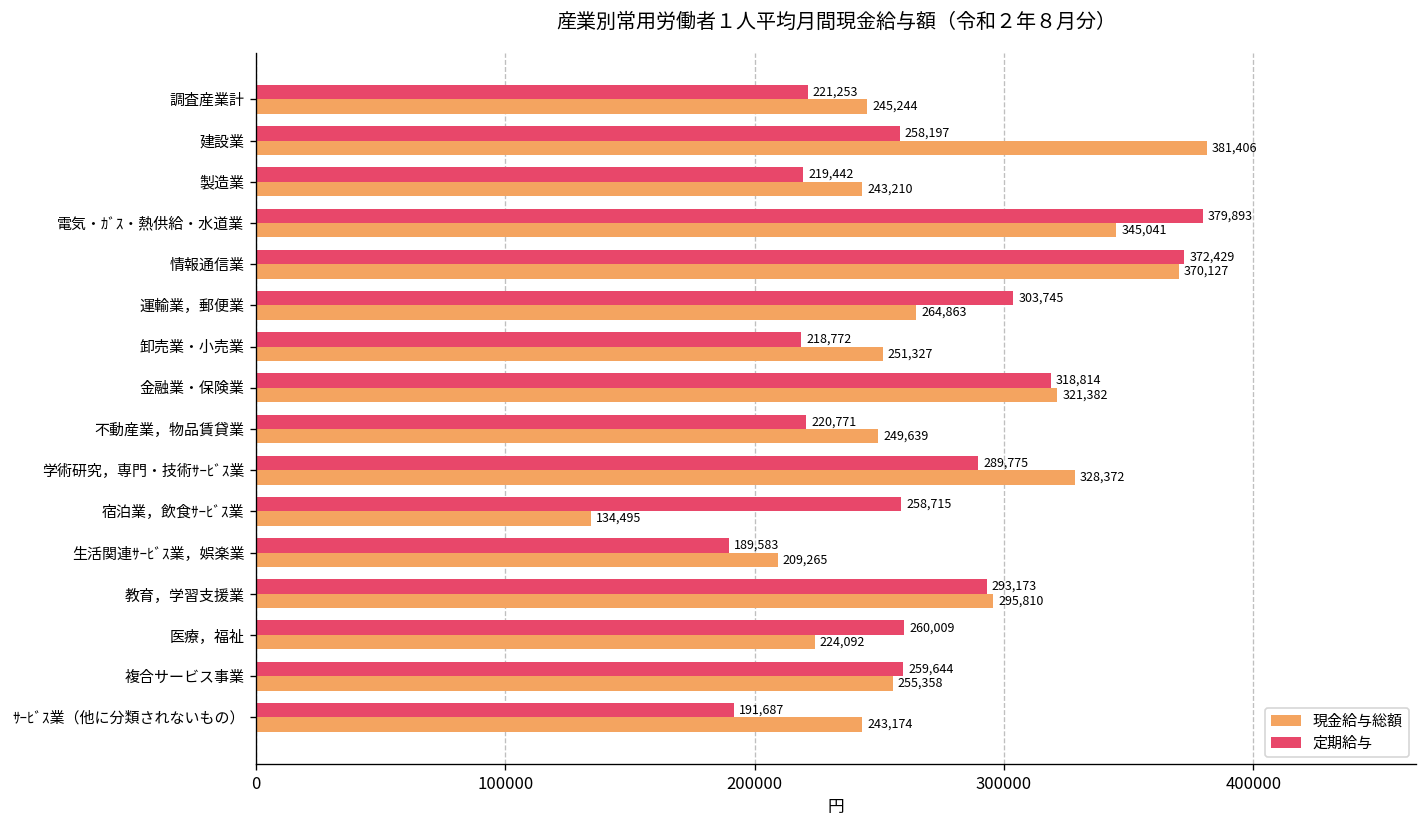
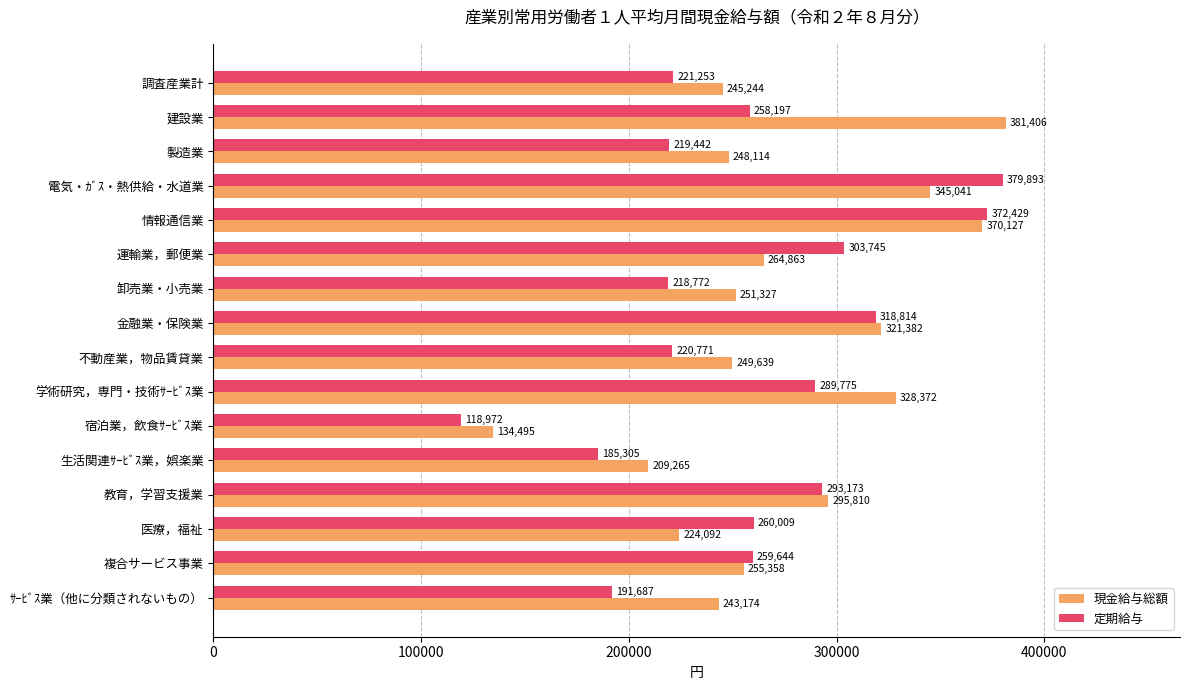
  {
    "現金給与総額": {
      "調査産業計": "245,244",
      "建設業": "381,406",
-     "製造業": "243,210",
+     "製造業": "248,114",
      "電気・ｶﾞｽ・熱供給・水道業": "345,041",
      "情報通信業": "370,127",
      "運輸業，郵便業": "264,863",
      "卸売業・小売業": "251,327",
      "金融業・保険業": "321,382",
      "不動産業，物品賃貸業": "249,639",
      "学術研究，専門・技術ｻｰﾋﾞｽ業": "328,372",
      "宿泊業，飲食ｻｰﾋﾞｽ業": "134,495",
      "生活関連ｻｰﾋﾞｽ業，娯楽業": "209,265",
      "教育，学習支援業": "295,810",
      "医療，福祉": "224,092",
      "複合サービス事業": "255,358",
      "ｻｰﾋﾞｽ業（他に分類されないもの）": "243,174"
    },
    "定期給与": {
      "調査産業計": "221,253",
      "建設業": "258,197",
      "製造業": "219,442",
      "電気・ｶﾞｽ・熱供給・水道業": "379,893",
      "情報通信業": "372,429",
      "運輸業，郵便業": "303,745",
      "卸売業・小売業": "218,772",
      "金融業・保険業": "318,814",
      "不動産業，物品賃貸業": "220,771",
      "学術研究，専門・技術ｻｰﾋﾞｽ業": "289,775",
-     "宿泊業，飲食ｻｰﾋﾞｽ業": "258,715",
-     "生活関連ｻｰﾋﾞｽ業，娯楽業": "189,583",
+     "宿泊業，飲食ｻｰﾋﾞｽ業": "118,972",
+     "生活関連ｻｰﾋﾞｽ業，娯楽業": "185,305",
      "教育，学習支援業": "293,173",
      "医療，福祉": "260,009",
      "複合サービス事業": "259,644",
      "ｻｰﾋﾞｽ業（他に分類されないもの）": "191,687"
    }
  }
